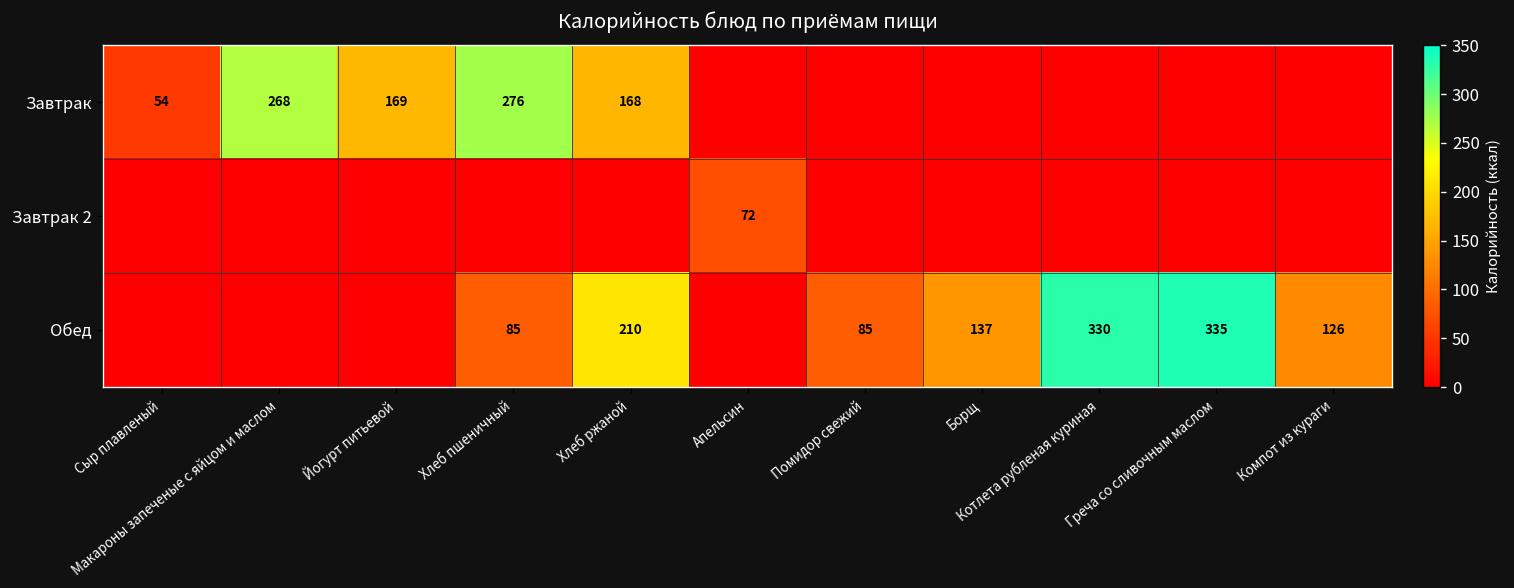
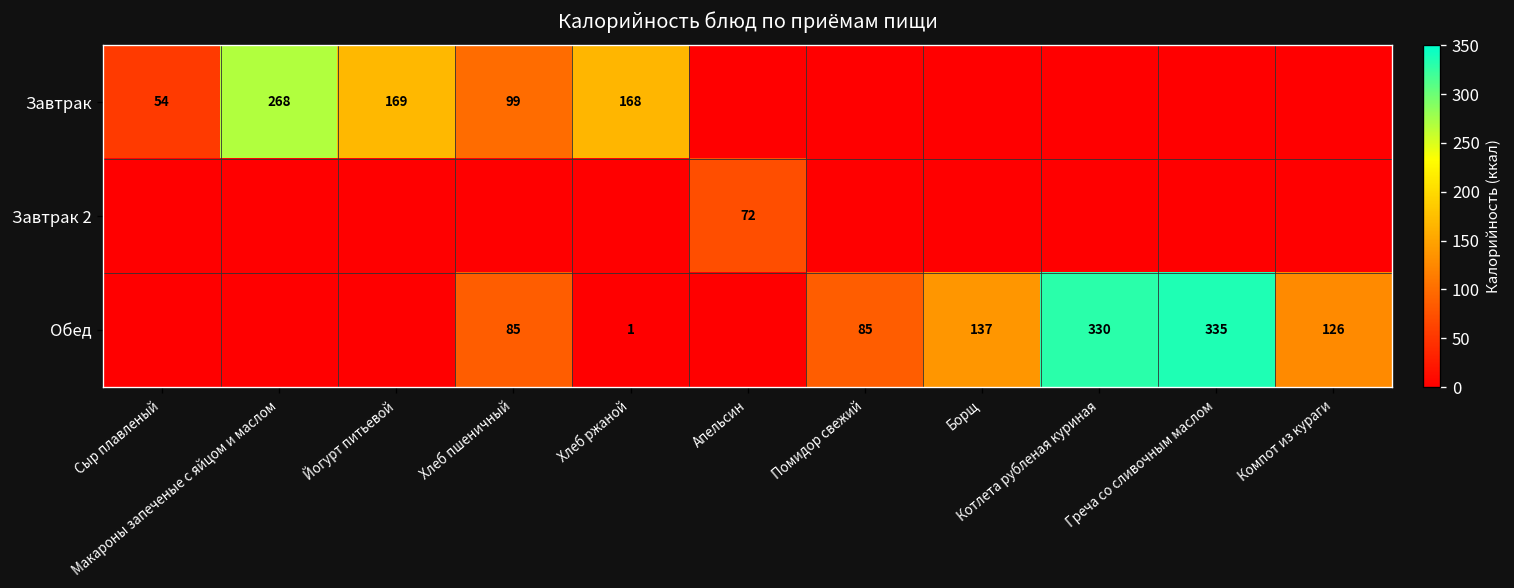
  {
    "Завтрак": {
      "Сыр плавленый": 54,
      "Макароны запеченые с яйцом и маслом": 268,
      "Йогурт питьевой": 169,
-     "Хлеб пшеничный": 276,
+     "Хлеб пшеничный": 99,
      "Хлеб ржаной": 168
    },
    "Завтрак 2": {
      "Апельсин": 72
    },
    "Обед": {
      "Хлеб пшеничный": 85,
-     "Хлеб ржаной": 210,
+     "Хлеб ржаной": 1,
      "Помидор свежий": 85,
      "Борщ": 137,
      "Котлета рубленая куриная": 330,
      "Греча со сливочным маслом": 335,
      "Компот из кураги": 126
    }
  }
